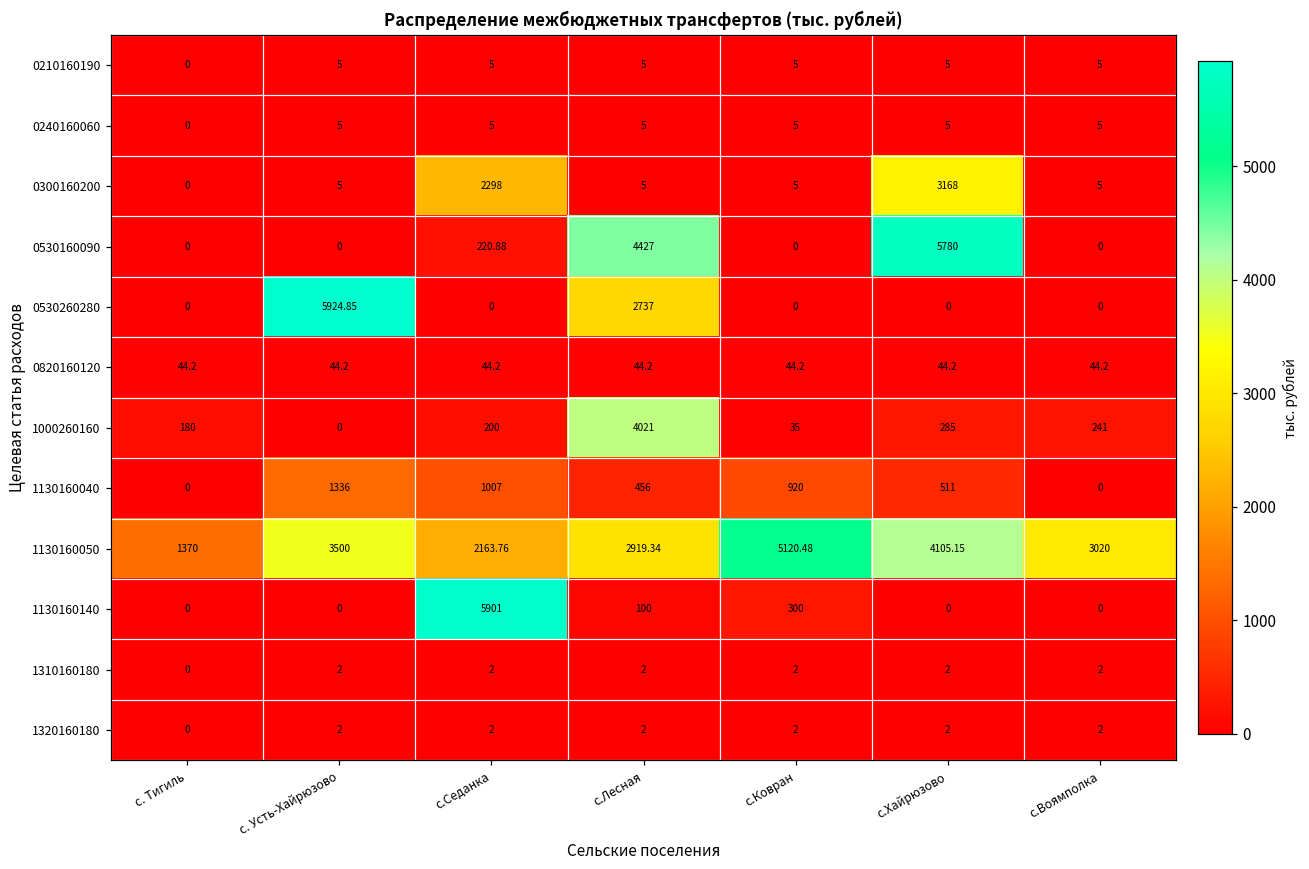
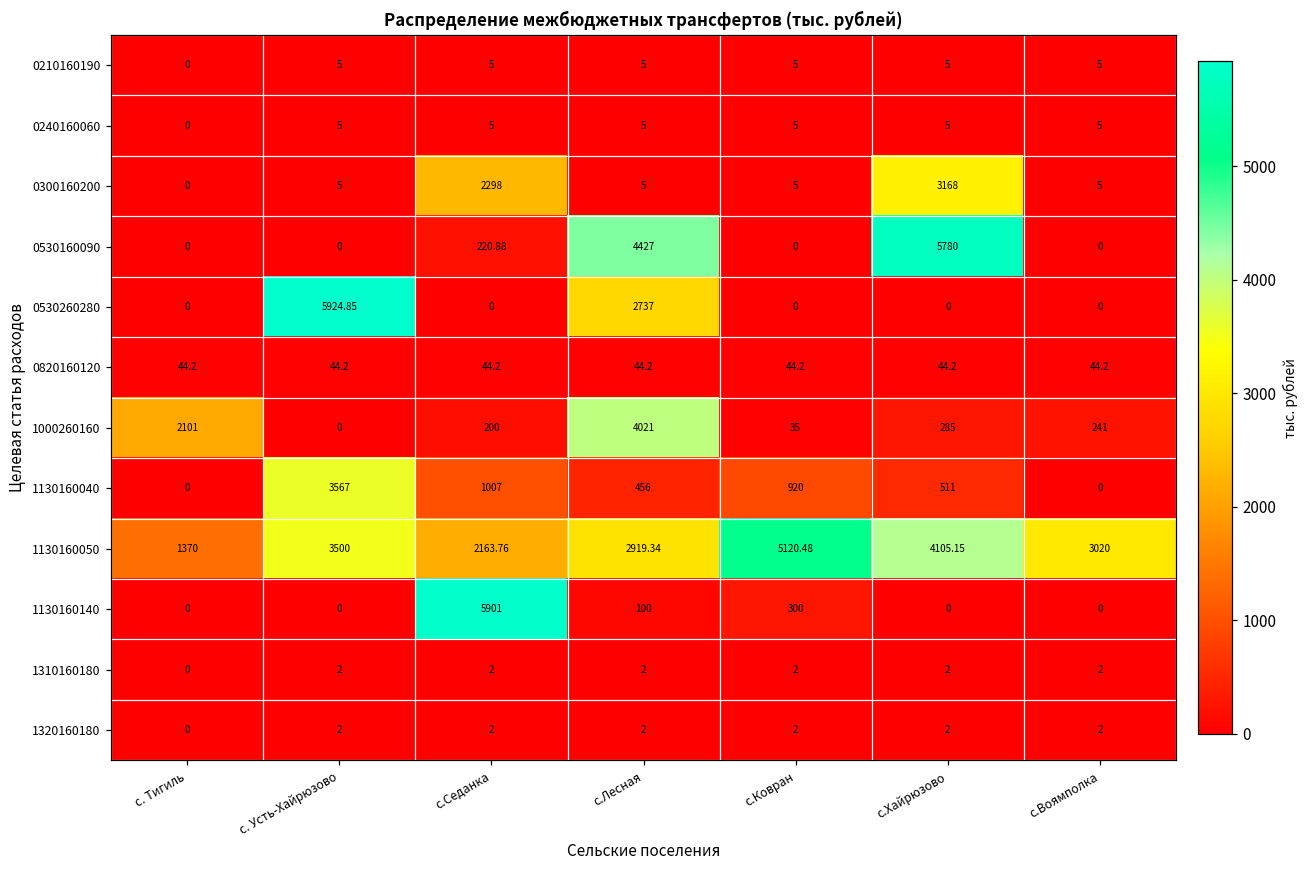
  {
    "0210160190": {
      "с. Тигиль": 0,
      "с. Усть-Хайрюзово": 5,
      "с.Седанка": 5,
      "с.Лесная": 5,
      "с.Ковран": 5,
      "с.Хайрюзово": 5,
      "с.Воямполка": 5
    },
    "0240160060": {
      "с. Тигиль": 0,
      "с. Усть-Хайрюзово": 5,
      "с.Седанка": 5,
      "с.Лесная": 5,
      "с.Ковран": 5,
      "с.Хайрюзово": 5,
      "с.Воямполка": 5
    },
    "0300160200": {
      "с. Тигиль": 0,
      "с. Усть-Хайрюзово": 5,
      "с.Седанка": 2298,
      "с.Лесная": 5,
      "с.Ковран": 5,
      "с.Хайрюзово": 3168,
      "с.Воямполка": 5
    },
    "0530160090": {
      "с. Тигиль": 0,
      "с. Усть-Хайрюзово": 0,
      "с.Седанка": 220.88,
      "с.Лесная": 4427,
      "с.Ковран": 0,
      "с.Хайрюзово": 5780,
      "с.Воямполка": 0
    },
    "0530260280": {
      "с. Тигиль": 0,
      "с. Усть-Хайрюзово": 5924.85,
      "с.Седанка": 0,
      "с.Лесная": 2737,
      "с.Ковран": 0,
      "с.Хайрюзово": 0,
      "с.Воямполка": 0
    },
    "0820160120": {
      "с. Тигиль": 44.2,
      "с. Усть-Хайрюзово": 44.2,
      "с.Седанка": 44.2,
      "с.Лесная": 44.2,
      "с.Ковран": 44.2,
      "с.Хайрюзово": 44.2,
      "с.Воямполка": 44.2
    },
    "1000260160": {
-     "с. Тигиль": 180,
+     "с. Тигиль": 2101,
      "с. Усть-Хайрюзово": 0,
      "с.Седанка": 200,
      "с.Лесная": 4021,
      "с.Ковран": 35,
      "с.Хайрюзово": 285,
      "с.Воямполка": 241
    },
    "1130160040": {
      "с. Тигиль": 0,
-     "с. Усть-Хайрюзово": 1336,
+     "с. Усть-Хайрюзово": 3567,
      "с.Седанка": 1007,
      "с.Лесная": 456,
      "с.Ковран": 920,
      "с.Хайрюзово": 511,
      "с.Воямполка": 0
    },
    "1130160050": {
      "с. Тигиль": 1370,
      "с. Усть-Хайрюзово": 3500,
      "с.Седанка": 2163.76,
      "с.Лесная": 2919.34,
      "с.Ковран": 5120.48,
      "с.Хайрюзово": 4105.15,
      "с.Воямполка": 3020
    },
    "1130160140": {
      "с. Тигиль": 0,
      "с. Усть-Хайрюзово": 0,
      "с.Седанка": 5901,
      "с.Лесная": 100,
      "с.Ковран": 300,
      "с.Хайрюзово": 0,
      "с.Воямполка": 0
    },
    "1310160180": {
      "с. Тигиль": 0,
      "с. Усть-Хайрюзово": 2,
      "с.Седанка": 2,
      "с.Лесная": 2,
      "с.Ковран": 2,
      "с.Хайрюзово": 2,
      "с.Воямполка": 2
    },
    "1320160180": {
      "с. Тигиль": 0,
      "с. Усть-Хайрюзово": 2,
      "с.Седанка": 2,
      "с.Лесная": 2,
      "с.Ковран": 2,
      "с.Хайрюзово": 2,
      "с.Воямполка": 2
    }
  }
